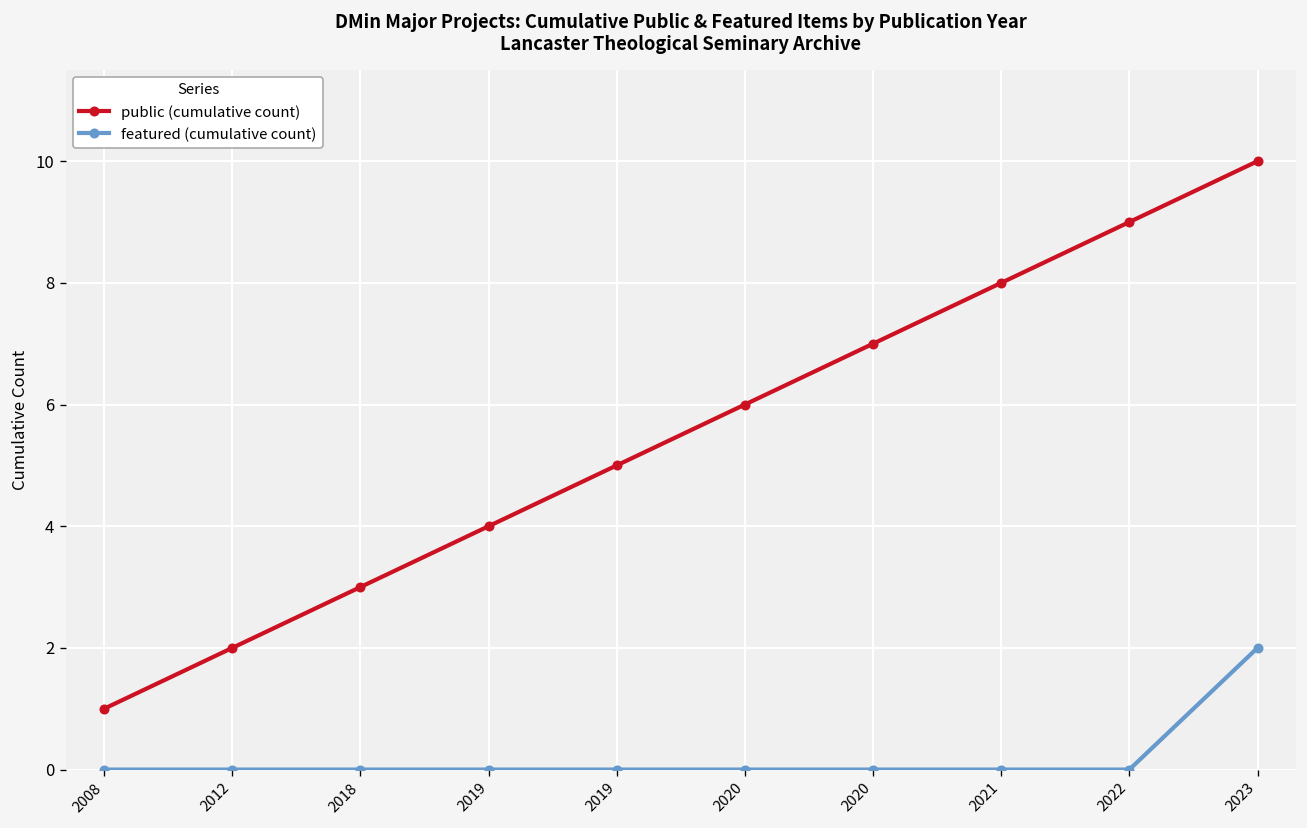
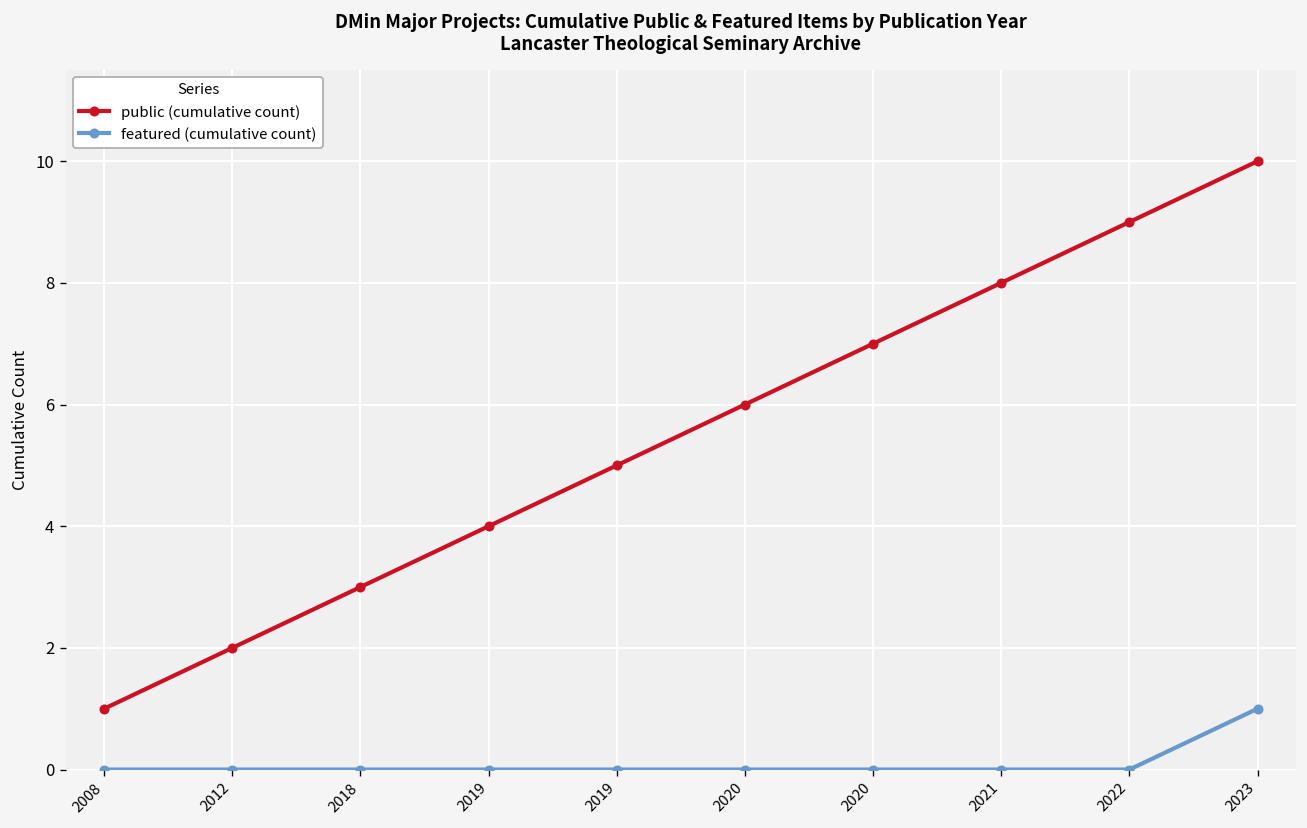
  {
    "public (cumulative count)": {
      "2008": 1,
      "2012": 2,
      "2018": 3,
      "2021": 8,
      "2022": 9,
      "2023": 10
    },
    "featured (cumulative count)": {
      "2008": 0,
      "2012": 0,
      "2018": 0,
      "2021": 0,
      "2022": 0,
-     "2023": 2
+     "2023": 1
    }
  }
